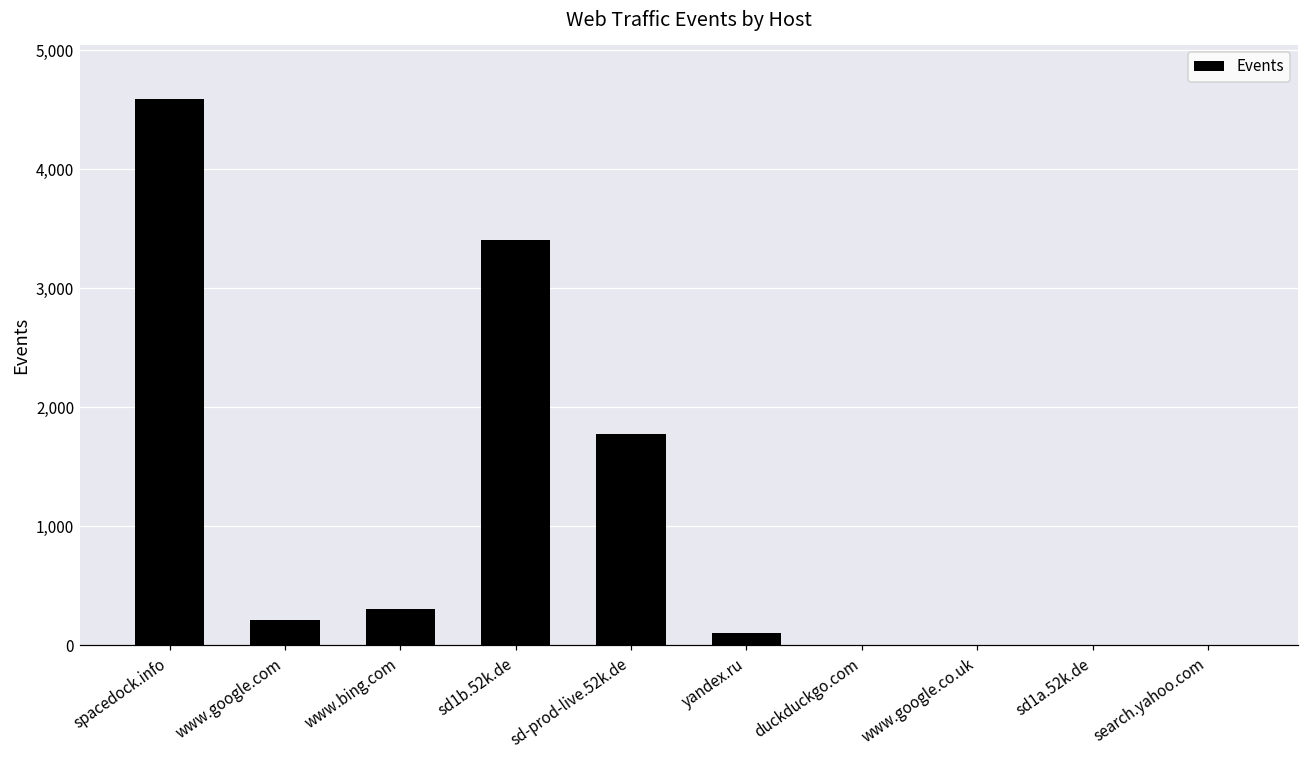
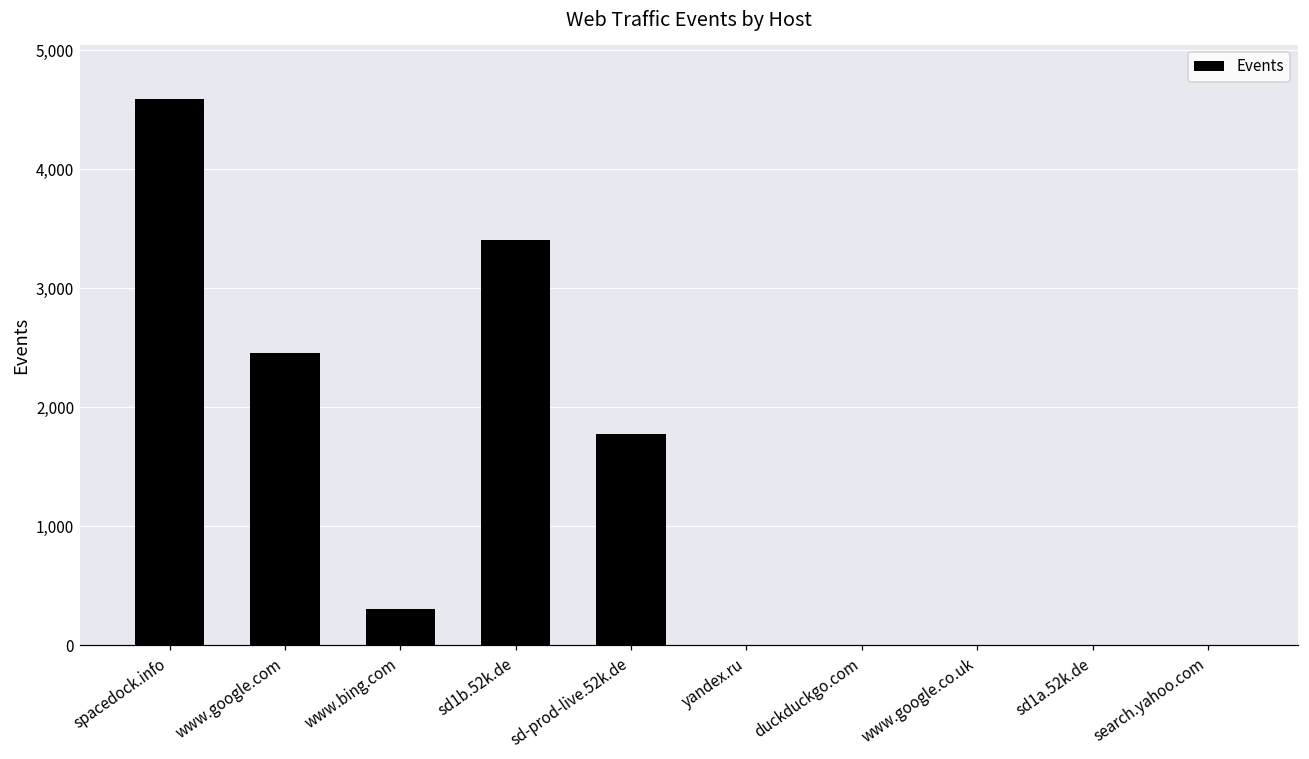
  {
    "spacedock.info": "4,590",
-   "www.google.com": "210",
+   "www.google.com": "2,460",
    "www.bing.com": "310",
    "sd1b.52k.de": "3,410",
    "sd-prod-live.52k.de": "1,770",
-   "yandex.ru": "110"
+   "yandex.ru": "10"
  }
